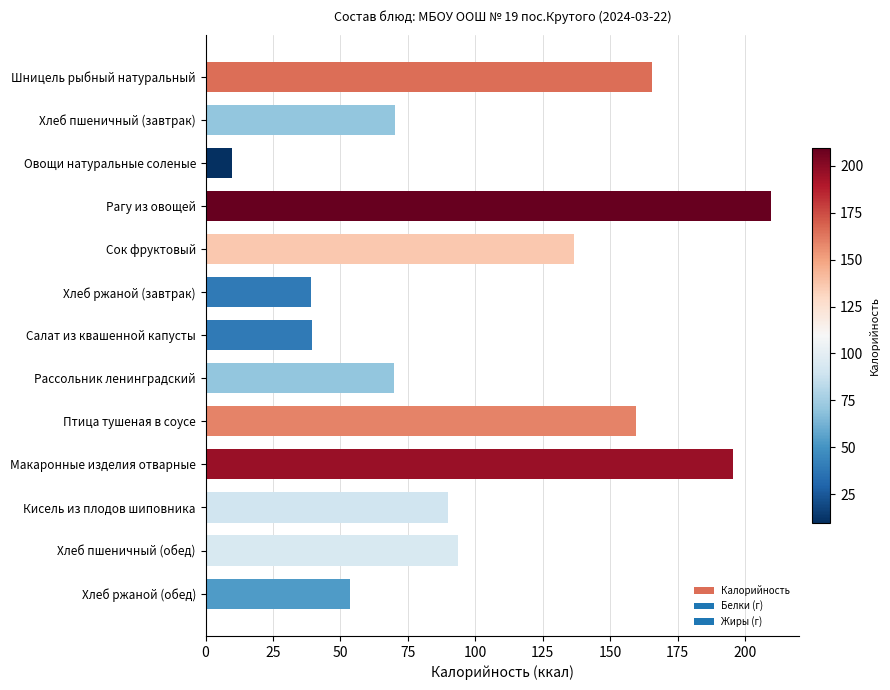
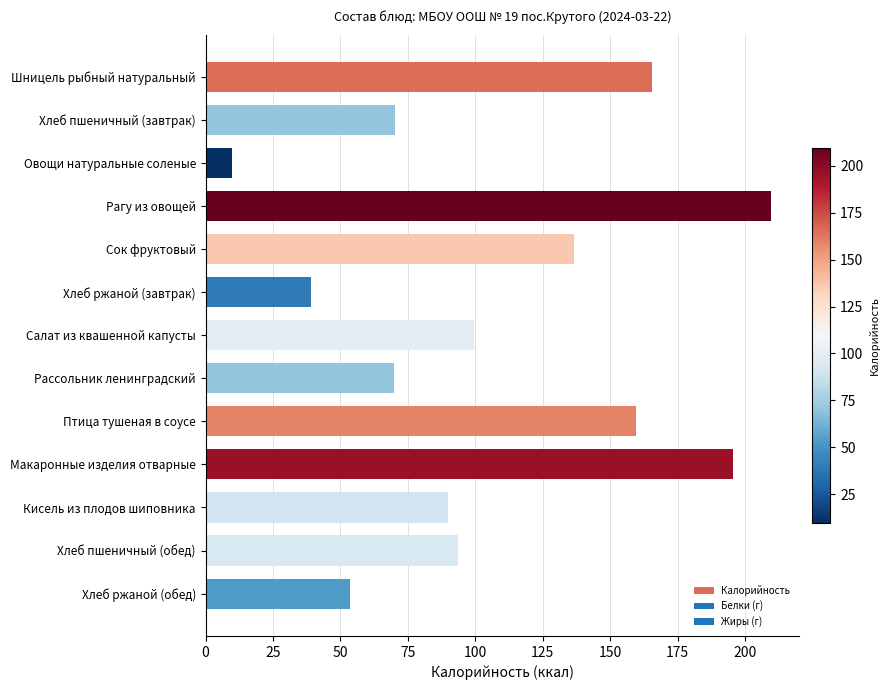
  {
    "Шницель рыбный натуральный": 165,
    "Хлеб пшеничный (завтрак)": 70,
    "Овощи натуральные соленые": 10,
    "Рагу из овощей": 210,
    "Сок фруктовый": 136,
    "Хлеб ржаной (завтрак)": 39,
-   "Салат из квашенной капусты": 39,
+   "Салат из квашенной капусты": 99,
    "Рассольник ленинградский": 70,
    "Птица тушеная в соусе": 160,
    "Макаронные изделия отварные": 196,
    "Кисель из плодов шиповника": 90,
    "Хлеб пшеничный (обед)": 94,
    "Хлеб ржаной (обед)": 54
  }
